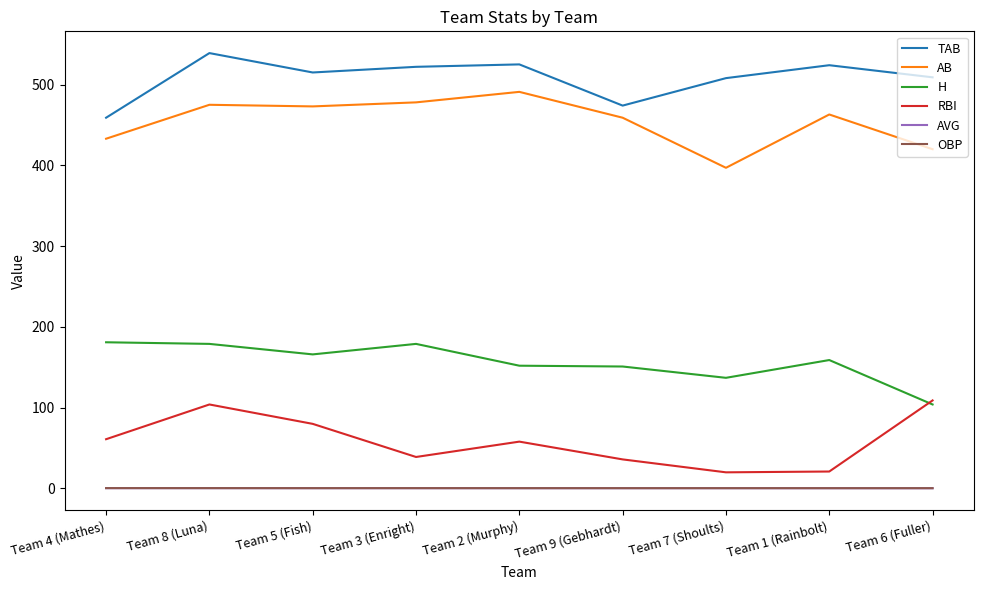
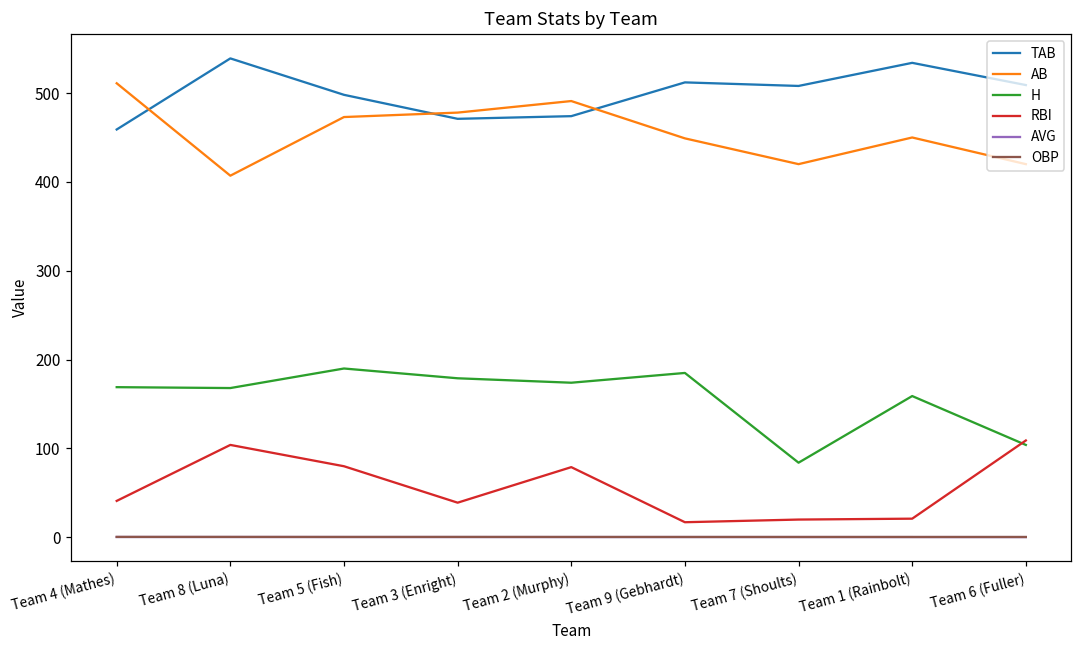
  {
    "TAB": {
      "Team 4 (Mathes)": 460,
      "Team 8 (Luna)": 540,
-     "Team 5 (Fish)": 520,
-     "Team 3 (Enright)": 520,
-     "Team 2 (Murphy)": 530,
-     "Team 9 (Gebhardt)": 470,
+     "Team 5 (Fish)": 500,
+     "Team 3 (Enright)": 470,
+     "Team 2 (Murphy)": 470,
+     "Team 9 (Gebhardt)": 510,
      "Team 7 (Shoults)": 510,
-     "Team 1 (Rainbolt)": 520
+     "Team 1 (Rainbolt)": 530
    },
    "AB": {
-     "Team 4 (Mathes)": 430,
-     "Team 8 (Luna)": 480,
+     "Team 4 (Mathes)": 510,
+     "Team 8 (Luna)": 410,
      "Team 5 (Fish)": 470,
      "Team 3 (Enright)": 480,
      "Team 2 (Murphy)": 490,
-     "Team 9 (Gebhardt)": 460,
-     "Team 7 (Shoults)": 400,
-     "Team 1 (Rainbolt)": 460
+     "Team 9 (Gebhardt)": 450,
+     "Team 7 (Shoults)": 420,
+     "Team 1 (Rainbolt)": 450
    },
    "H": {
-     "Team 4 (Mathes)": 180,
-     "Team 8 (Luna)": 180,
-     "Team 5 (Fish)": 170,
+     "Team 4 (Mathes)": 170,
+     "Team 8 (Luna)": 170,
+     "Team 5 (Fish)": 190,
      "Team 3 (Enright)": 180,
-     "Team 2 (Murphy)": 150,
-     "Team 9 (Gebhardt)": 150,
-     "Team 7 (Shoults)": 140,
+     "Team 2 (Murphy)": 170,
+     "Team 9 (Gebhardt)": 190,
+     "Team 7 (Shoults)": 80,
      "Team 1 (Rainbolt)": 160,
      "Team 6 (Fuller)": 100
    },
    "RBI": {
-     "Team 4 (Mathes)": 60,
+     "Team 4 (Mathes)": 40,
      "Team 8 (Luna)": 100,
      "Team 5 (Fish)": 80,
      "Team 3 (Enright)": 40,
-     "Team 2 (Murphy)": 60,
-     "Team 9 (Gebhardt)": 40,
+     "Team 2 (Murphy)": 80,
+     "Team 9 (Gebhardt)": 20,
      "Team 7 (Shoults)": 20,
      "Team 1 (Rainbolt)": 20,
      "Team 6 (Fuller)": 110
    },
    "OBP": {
      "Team 4 (Mathes)": 0,
      "Team 8 (Luna)": 0,
      "Team 5 (Fish)": 0,
      "Team 3 (Enright)": 0,
      "Team 2 (Murphy)": 0,
      "Team 9 (Gebhardt)": 0,
      "Team 7 (Shoults)": 0,
      "Team 1 (Rainbolt)": 0,
      "Team 6 (Fuller)": 0
    }
  }
